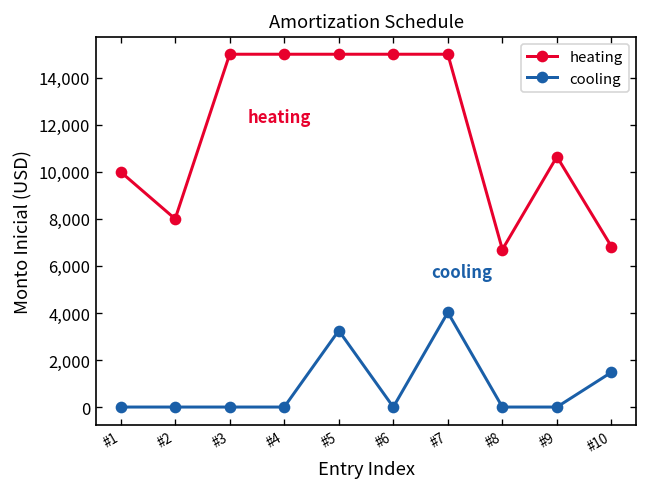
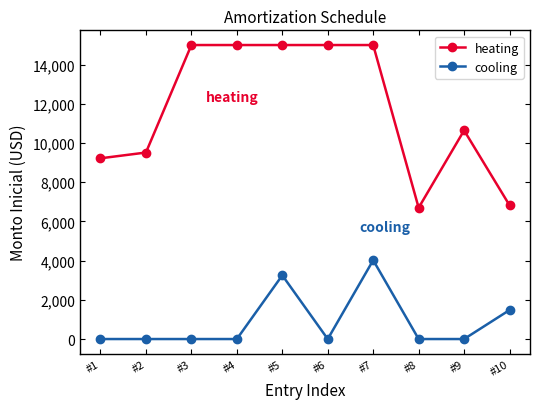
  {
    "heating": {
-     "#1": "10,000",
-     "#2": "8,000",
+     "#1": "9,200",
+     "#2": "9,500",
      "#3": "15,000",
      "#4": "15,000",
      "#5": "15,000",
      "#6": "15,000",
      "#7": "15,000",
      "#8": "6,700",
      "#9": "10,600",
      "#10": "6,800"
    },
    "cooling": {
      "#1": "0",
      "#2": "0",
      "#3": "0",
      "#4": "0",
      "#5": "3,300",
      "#6": "0",
      "#7": "4,000",
      "#8": "0",
      "#9": "0",
      "#10": "1,500"
    }
  }
